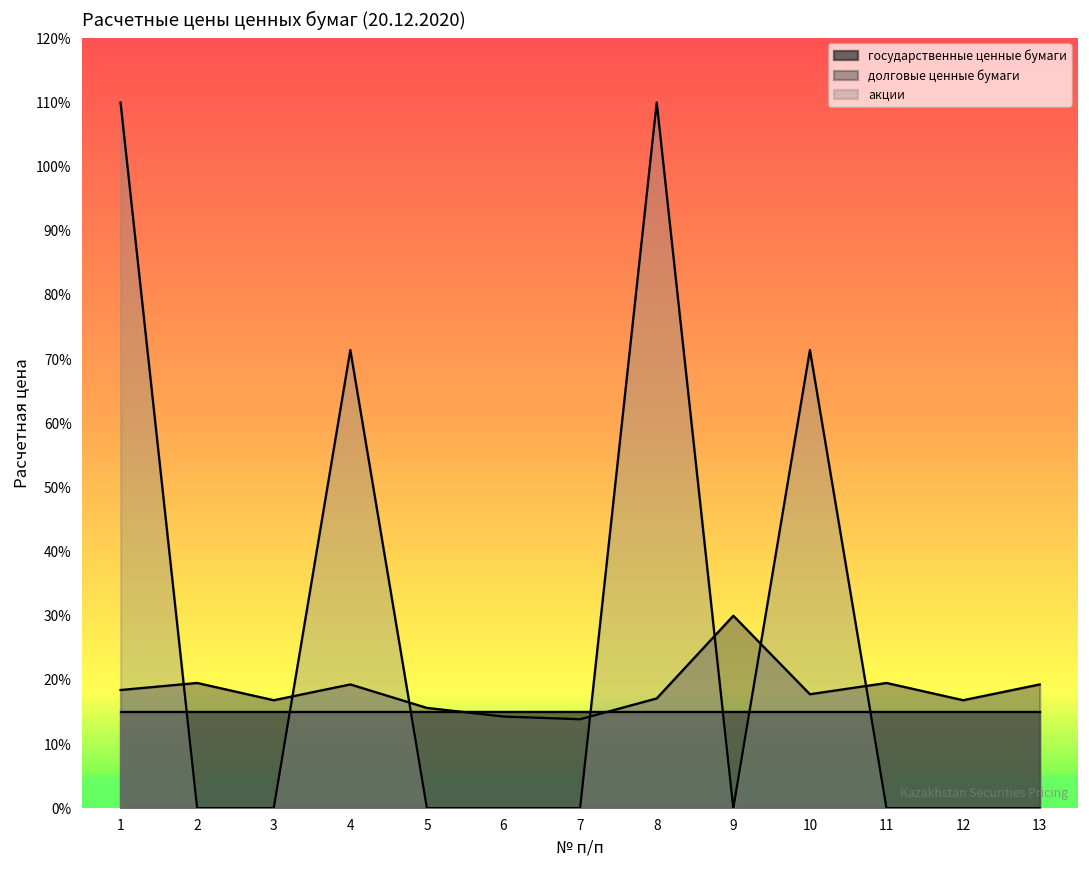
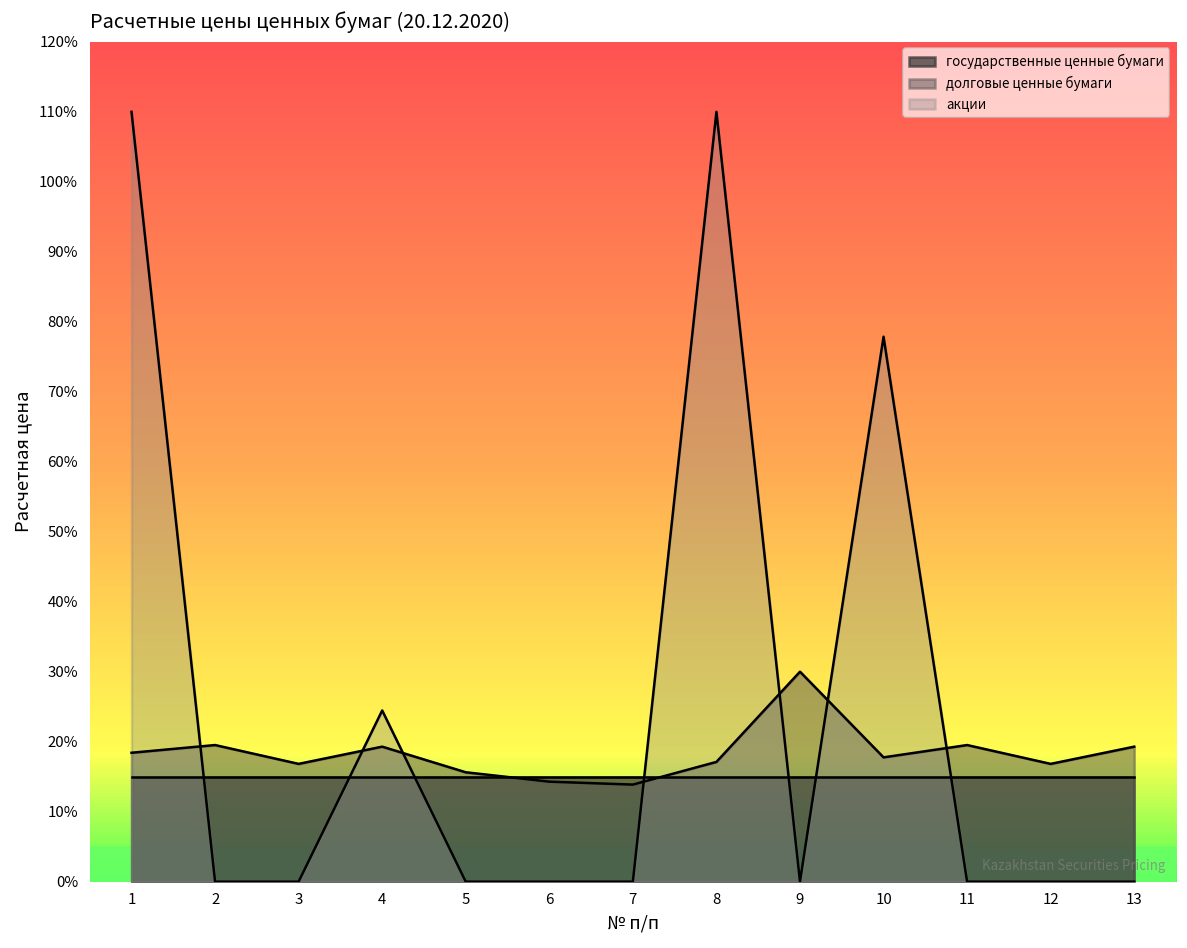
  {
    "акции": {
      "1": "110%",
-     "4": "71%",
+     "4": "24%",
      "8": "110%",
-     "10": "71%"
+     "10": "78%"
    }
  }
